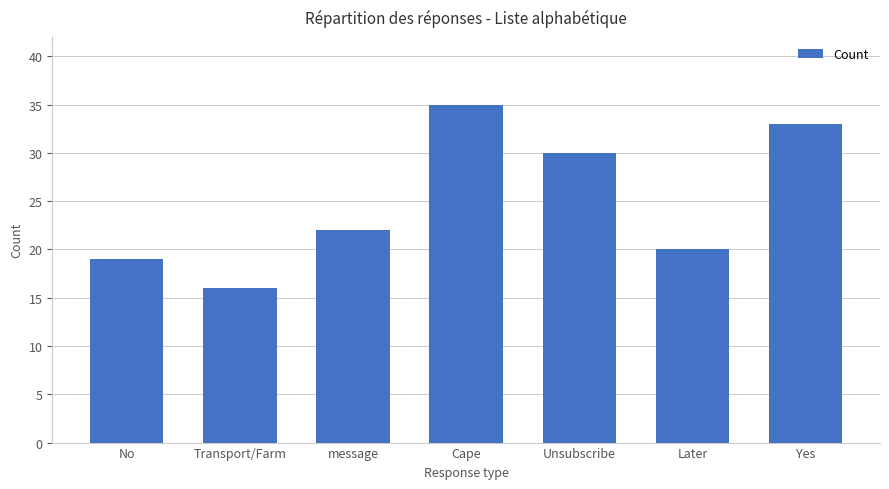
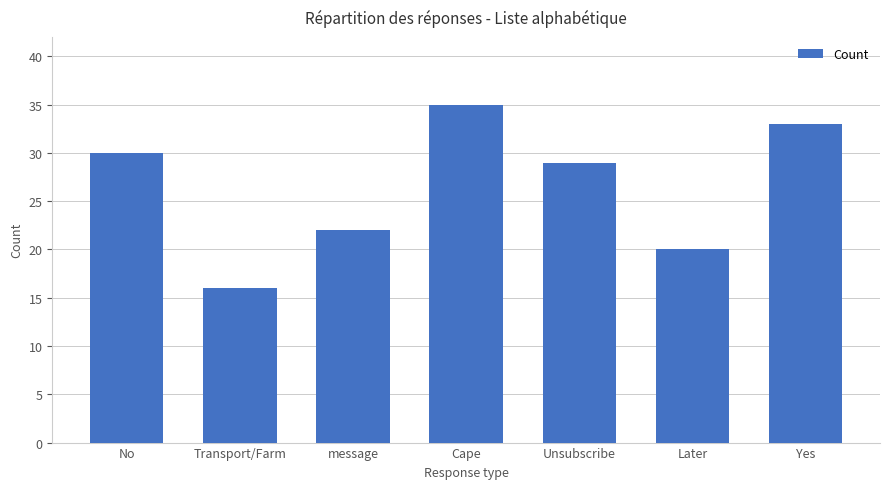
  {
-   "No": 19,
+   "No": 30,
    "Transport/Farm": 16,
    "message": 22,
    "Cape": 35,
-   "Unsubscribe": 30,
+   "Unsubscribe": 29,
    "Later": 20,
    "Yes": 33
  }
